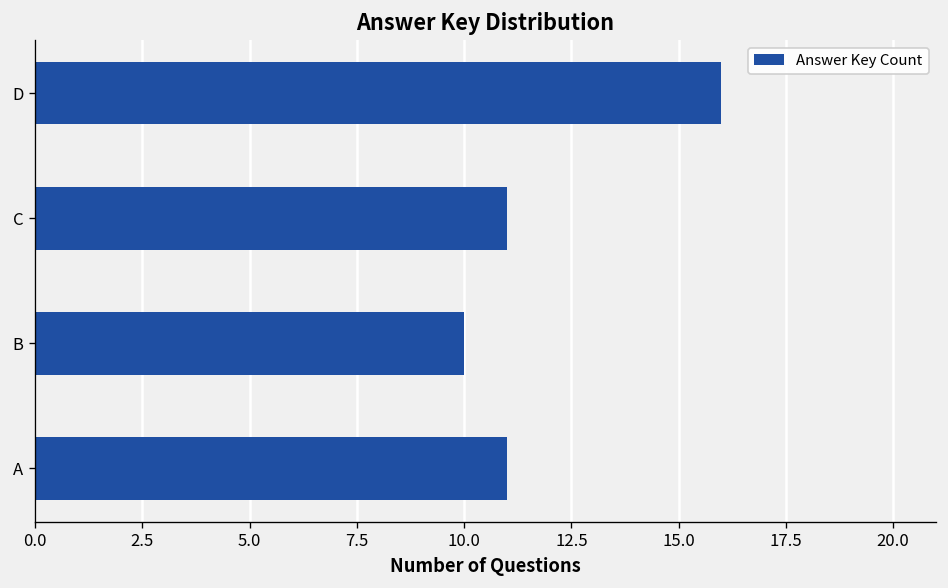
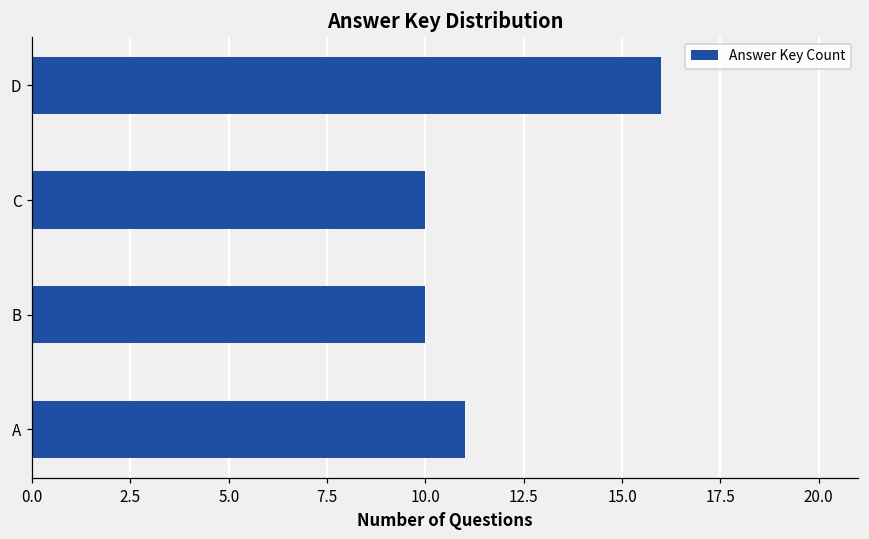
  {
    "D": 16,
-   "C": 11,
+   "C": 10,
    "B": 10,
    "A": 11
  }
